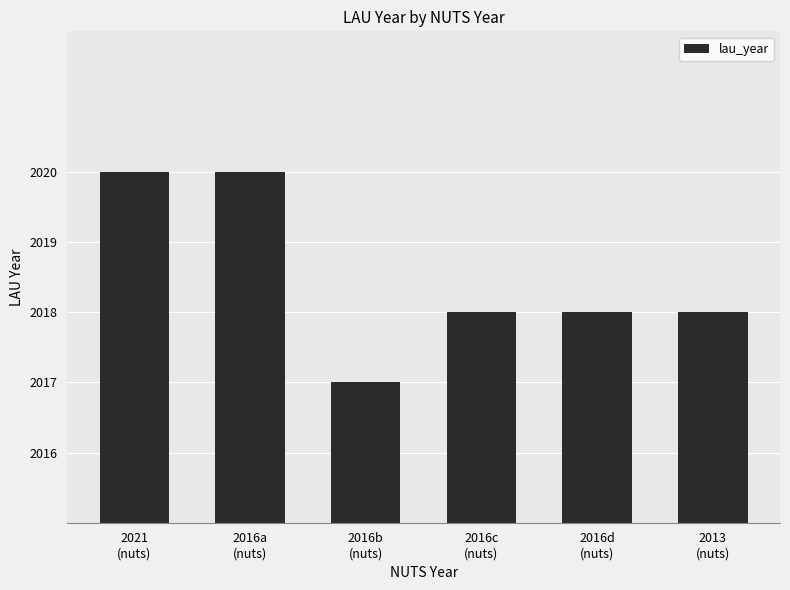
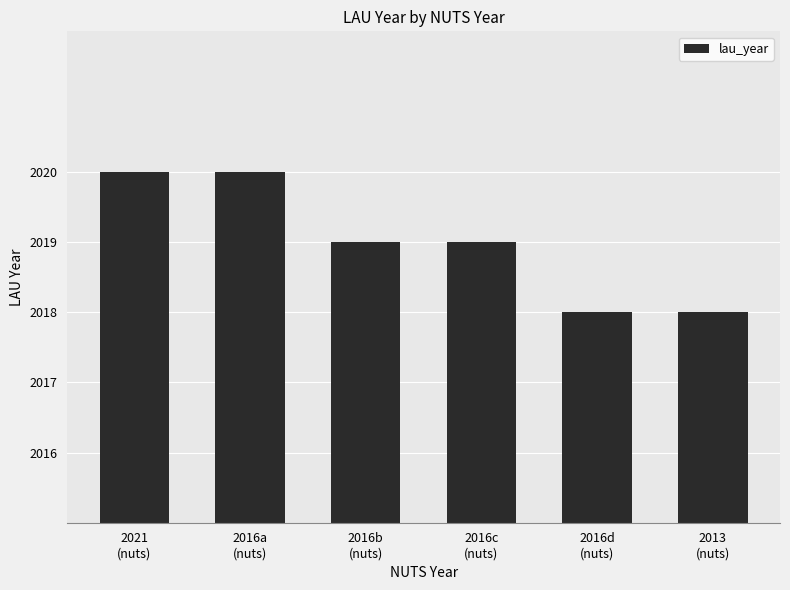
  {
    "2021 (nuts)": 2020,
    "2016a (nuts)": 2020,
-   "2016b (nuts)": 2017,
-   "2016c (nuts)": 2018,
+   "2016b (nuts)": 2019,
+   "2016c (nuts)": 2019,
    "2016d (nuts)": 2018,
    "2013 (nuts)": 2018
  }
